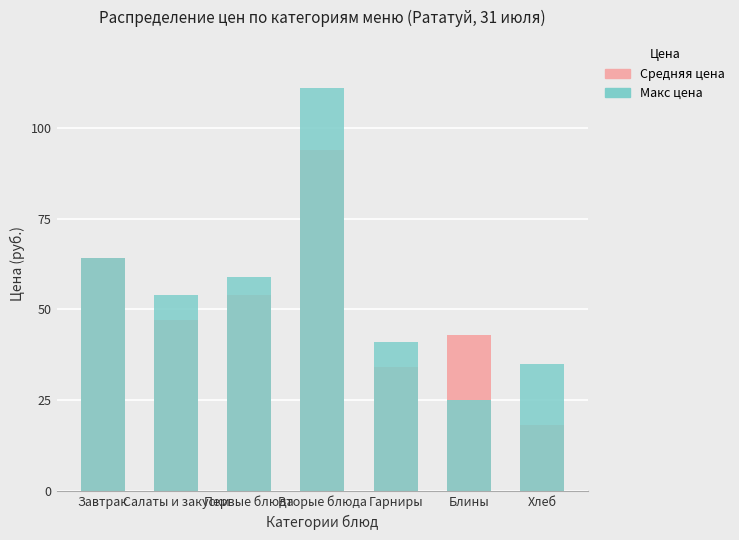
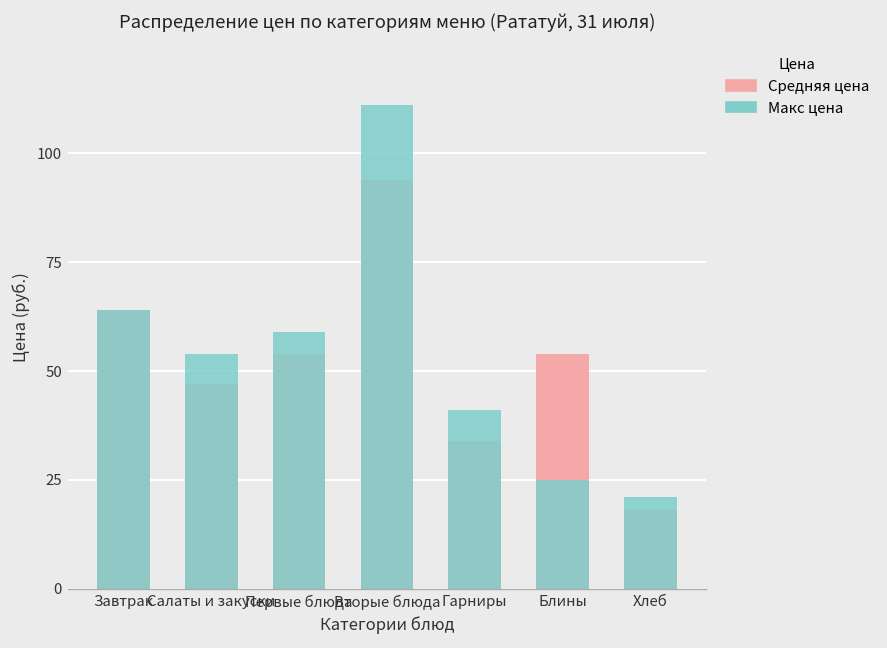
  {
    "Средняя цена": {
      "Завтрак": 64,
-     "Блины": 43
+     "Блины": 54
    },
    "Макс цена": {
      "Завтрак": 64,
      "Гарниры": 41,
-     "Хлеб": 35
+     "Хлеб": 21
    }
  }
